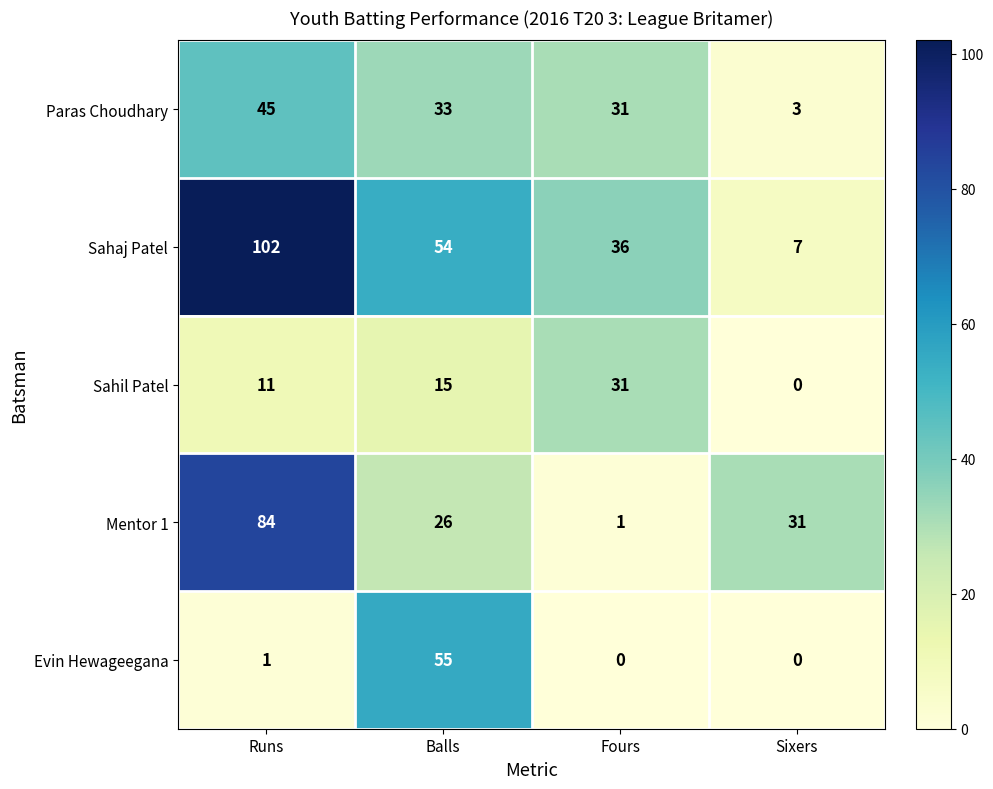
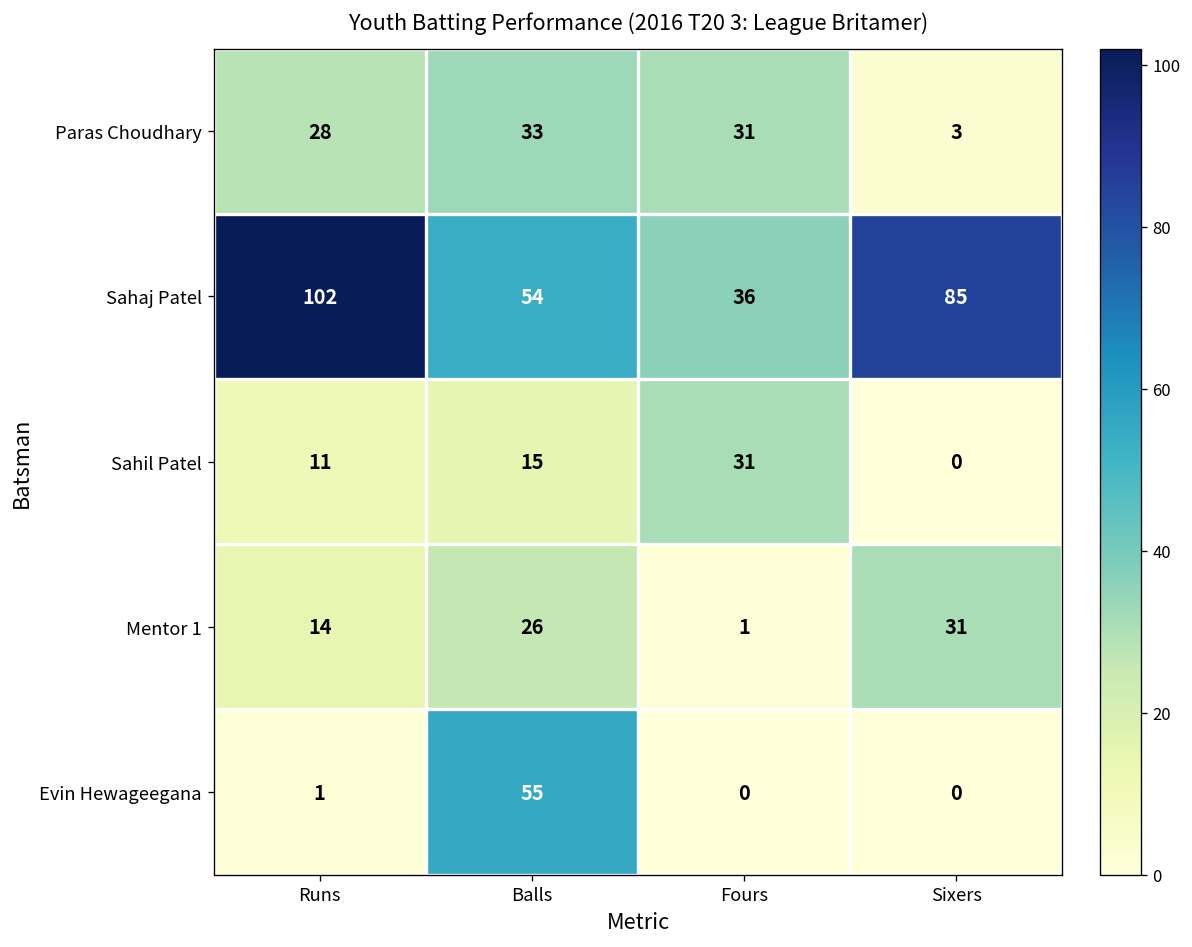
  {
    "Paras Choudhary": {
-     "Runs": 45,
+     "Runs": 28,
      "Balls": 33,
      "Fours": 31,
      "Sixers": 3
    },
    "Sahaj Patel": {
      "Runs": 102,
      "Balls": 54,
      "Fours": 36,
-     "Sixers": 7
+     "Sixers": 85
    },
    "Sahil Patel": {
      "Runs": 11,
      "Balls": 15,
      "Fours": 31,
      "Sixers": 0
    },
    "Mentor 1": {
-     "Runs": 84,
+     "Runs": 14,
      "Balls": 26,
      "Fours": 1,
      "Sixers": 31
    },
    "Evin Hewageegana": {
      "Runs": 1,
      "Balls": 55,
      "Fours": 0,
      "Sixers": 0
    }
  }
